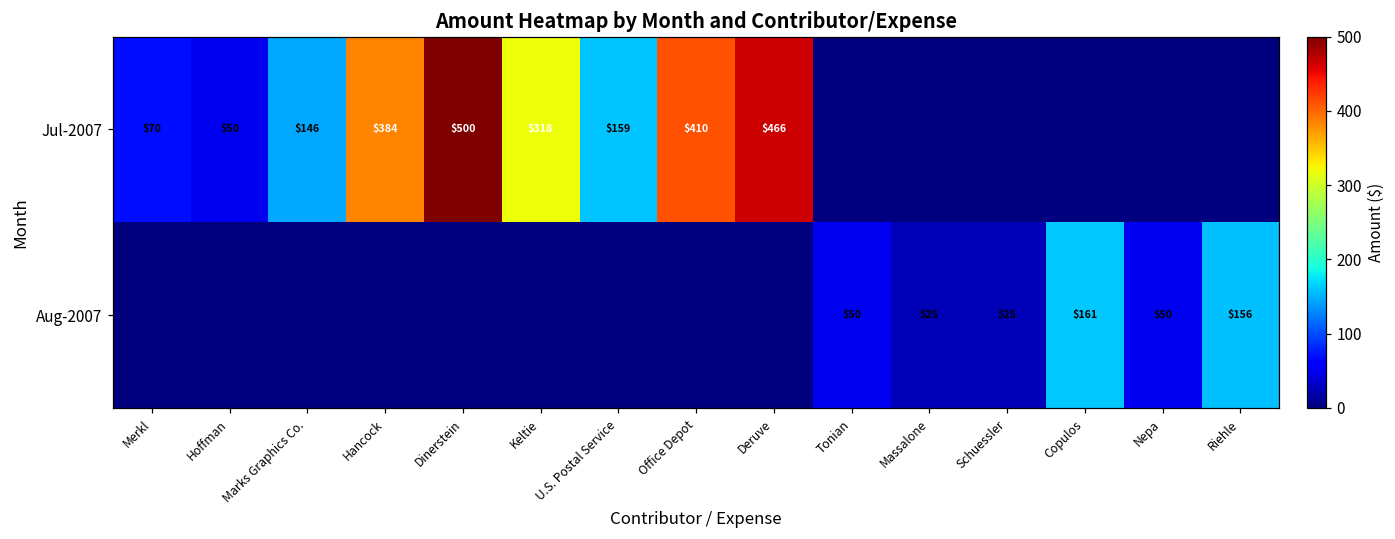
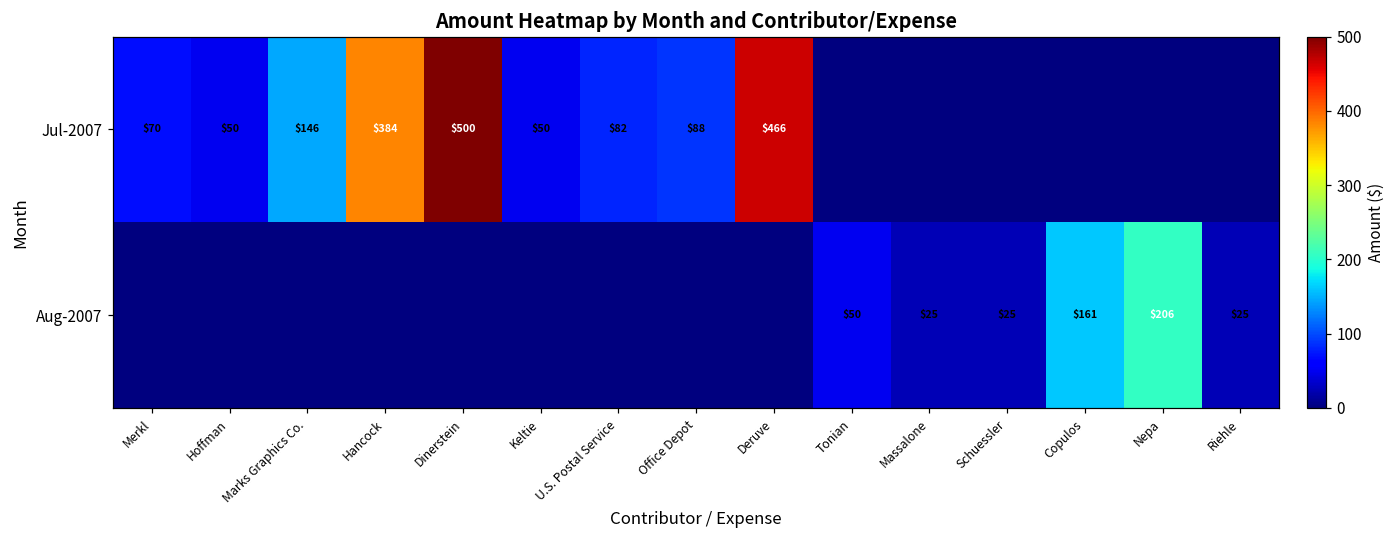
  {
    "Jul-2007": {
      "Merkl": "$70",
      "Hoffman": "$50",
      "Marks Graphics Co.": "$146",
      "Hancock": "$384",
      "Dinerstein": "$500",
-     "Keltie": "$318",
-     "U.S. Postal Service": "$159",
-     "Office Depot": "$410",
+     "Keltie": "$50",
+     "U.S. Postal Service": "$82",
+     "Office Depot": "$88",
      "Deruve": "$466"
    },
    "Aug-2007": {
      "Tonian": "$50",
      "Massalone": "$25",
      "Schuessler": "$25",
      "Copulos": "$161",
-     "Nepa": "$50",
-     "Riehle": "$156"
+     "Nepa": "$206",
+     "Riehle": "$25"
    }
  }
